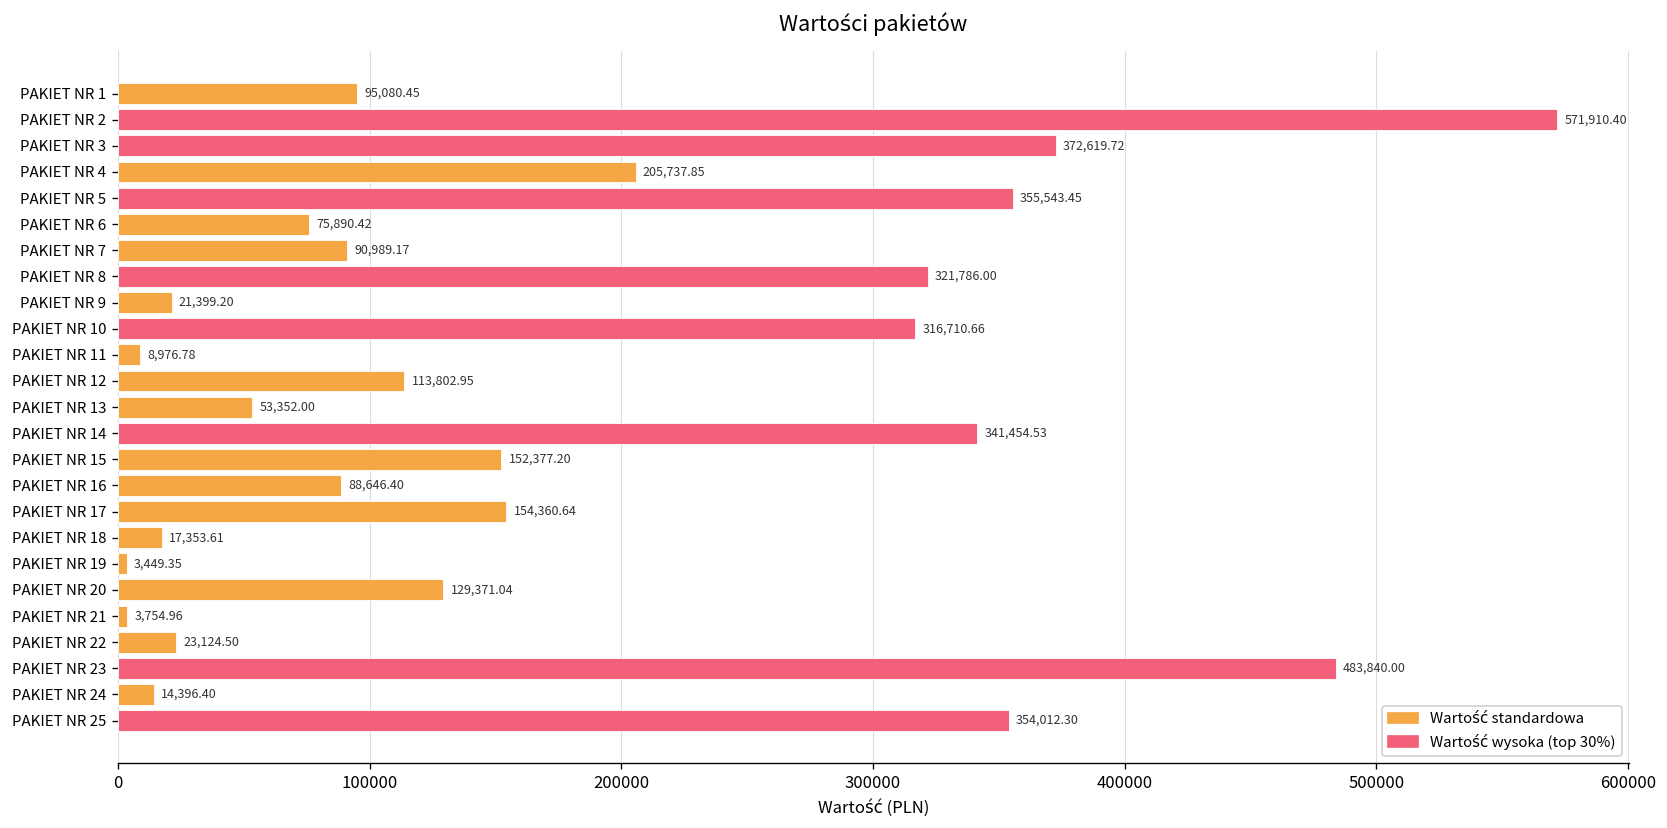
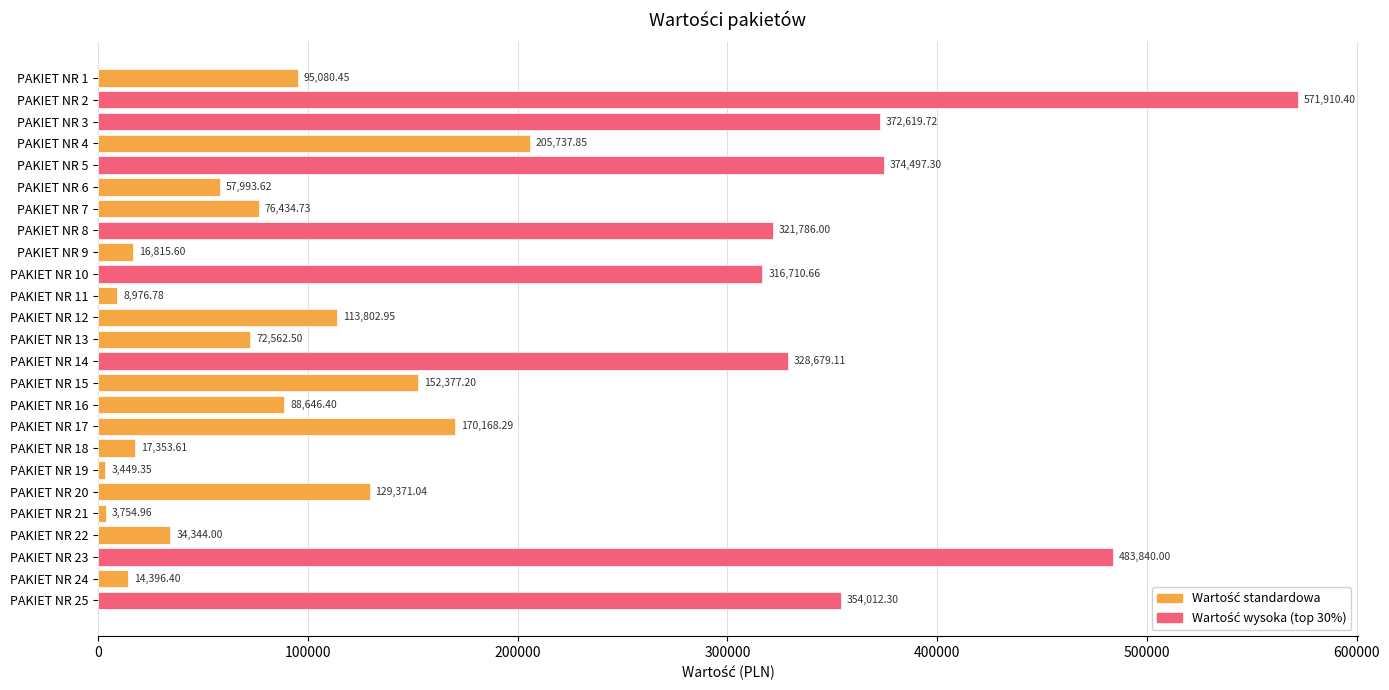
  {
    "PAKIET NR 1": "95,080.45",
    "PAKIET NR 2": "571,910.40",
    "PAKIET NR 3": "372,619.72",
    "PAKIET NR 4": "205,737.85",
-   "PAKIET NR 5": "355,543.45",
-   "PAKIET NR 6": "75,890.42",
-   "PAKIET NR 7": "90,989.17",
+   "PAKIET NR 5": "374,497.30",
+   "PAKIET NR 6": "57,993.62",
+   "PAKIET NR 7": "76,434.73",
    "PAKIET NR 8": "321,786.00",
-   "PAKIET NR 9": "21,399.20",
+   "PAKIET NR 9": "16,815.60",
    "PAKIET NR 10": "316,710.66",
    "PAKIET NR 11": "8,976.78",
    "PAKIET NR 12": "113,802.95",
-   "PAKIET NR 13": "53,352.00",
-   "PAKIET NR 14": "341,454.53",
+   "PAKIET NR 13": "72,562.50",
+   "PAKIET NR 14": "328,679.11",
    "PAKIET NR 15": "152,377.20",
    "PAKIET NR 16": "88,646.40",
-   "PAKIET NR 17": "154,360.64",
+   "PAKIET NR 17": "170,168.29",
    "PAKIET NR 18": "17,353.61",
    "PAKIET NR 19": "3,449.35",
    "PAKIET NR 20": "129,371.04",
    "PAKIET NR 21": "3,754.96",
-   "PAKIET NR 22": "23,124.50",
+   "PAKIET NR 22": "34,344.00",
    "PAKIET NR 23": "483,840.00",
    "PAKIET NR 24": "14,396.40",
    "PAKIET NR 25": "354,012.30"
  }
